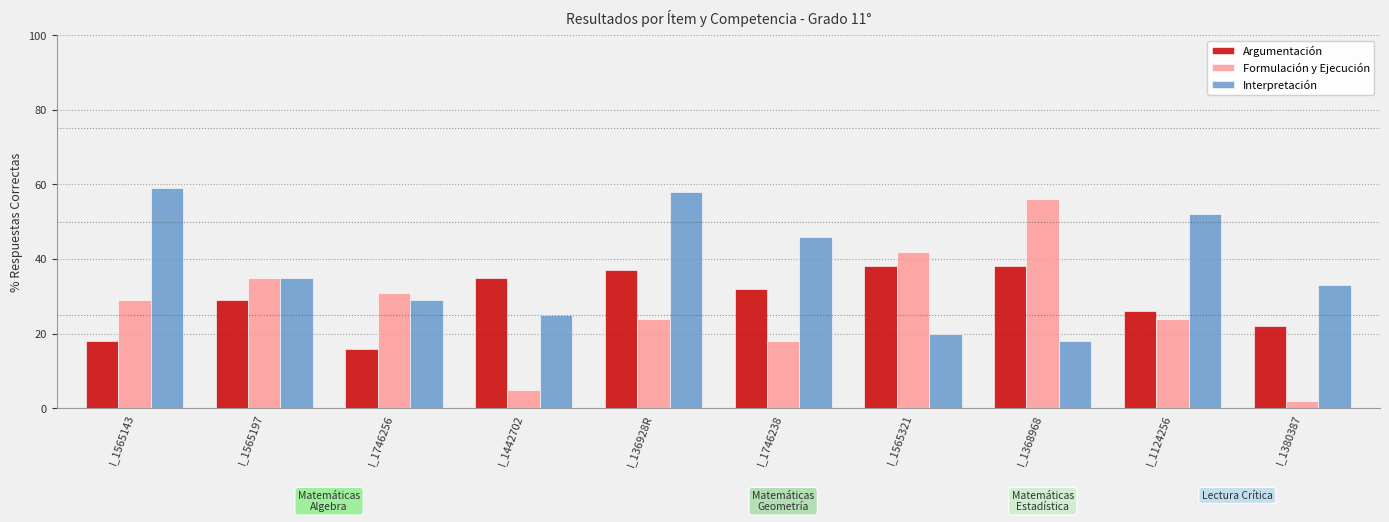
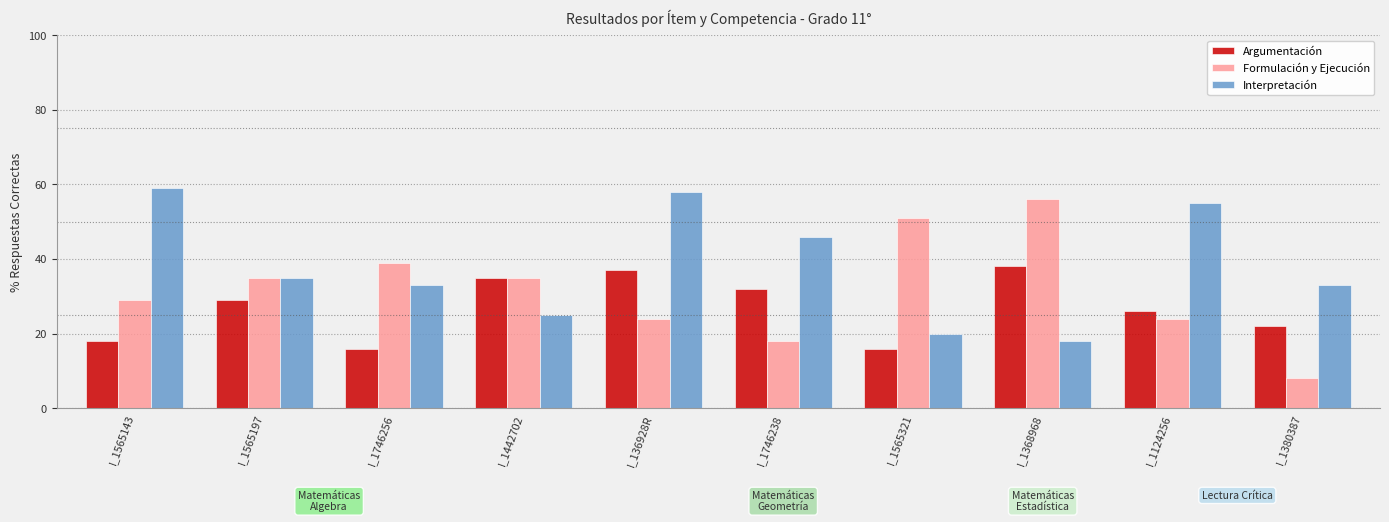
  {
    "Argumentación": {
      "I_1565143": 18,
      "I_1565197": 29,
      "I_1746256": 16,
      "I_1442702": 35,
      "I_136928R": 37,
      "I_1746238": 32,
-     "I_1565321": 38,
+     "I_1565321": 16,
      "I_1368968": 38,
      "I_1124256": 26,
      "I_1380387": 22
    },
    "Formulación y Ejecución": {
      "I_1565143": 29,
      "I_1565197": 35,
-     "I_1746256": 31,
-     "I_1442702": 5,
+     "I_1746256": 39,
+     "I_1442702": 35,
      "I_136928R": 24,
      "I_1746238": 18,
-     "I_1565321": 42,
+     "I_1565321": 51,
      "I_1368968": 56,
      "I_1124256": 24,
-     "I_1380387": 2
+     "I_1380387": 8
    },
    "Interpretación": {
      "I_1565143": 59,
      "I_1565197": 35,
-     "I_1746256": 29,
+     "I_1746256": 33,
      "I_1442702": 25,
      "I_136928R": 58,
      "I_1746238": 46,
      "I_1565321": 20,
      "I_1368968": 18,
-     "I_1124256": 52,
+     "I_1124256": 55,
      "I_1380387": 33
    }
  }
